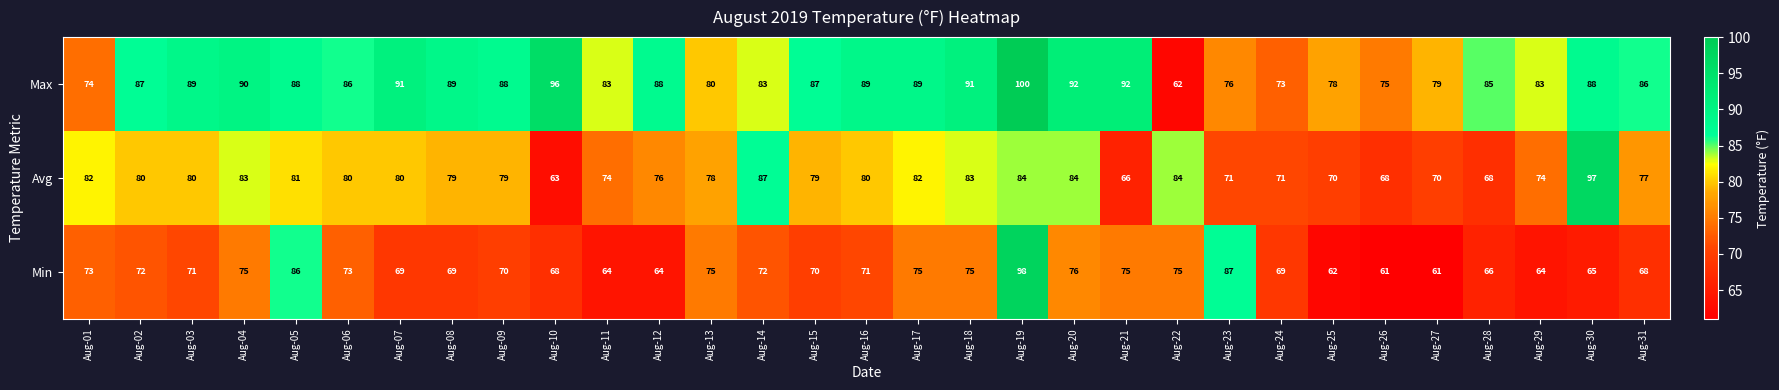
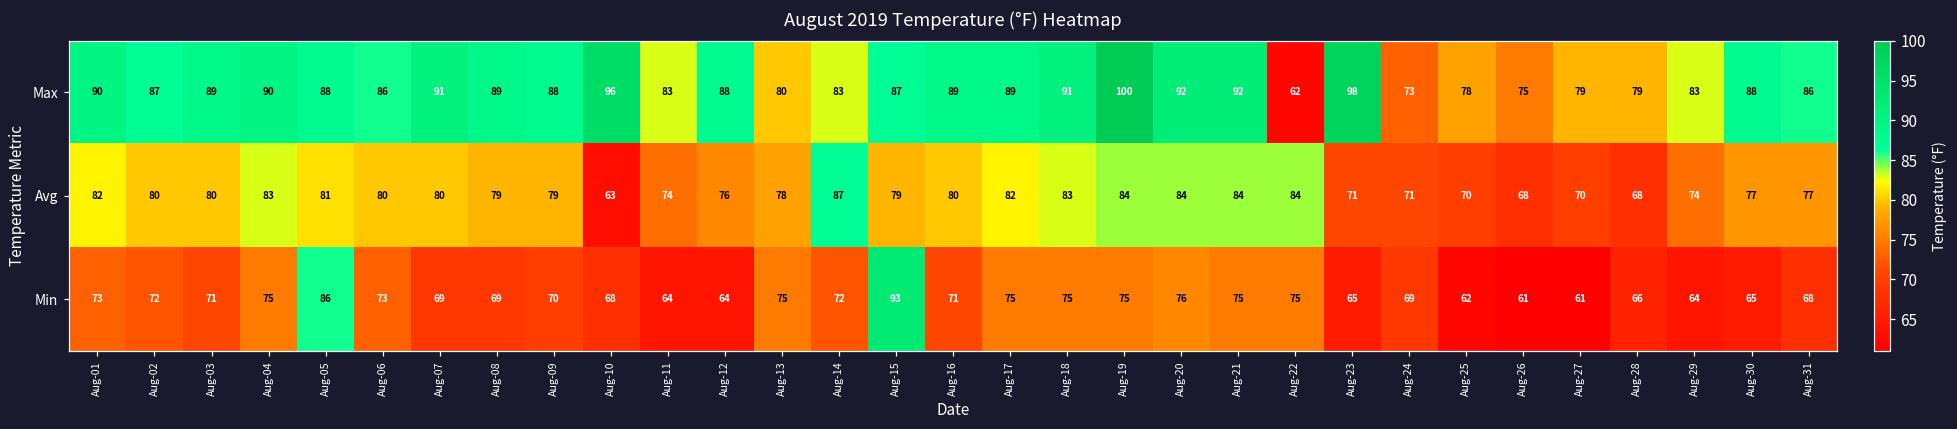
  {
    "Max": {
-     "Aug-01": 74,
+     "Aug-01": 90,
      "Aug-02": 87,
      "Aug-03": 89,
      "Aug-04": 90,
      "Aug-05": 88,
      "Aug-06": 86,
      "Aug-07": 91,
      "Aug-08": 89,
      "Aug-09": 88,
      "Aug-10": 96,
      "Aug-11": 83,
      "Aug-12": 88,
      "Aug-13": 80,
      "Aug-14": 83,
      "Aug-15": 87,
      "Aug-16": 89,
      "Aug-17": 89,
      "Aug-18": 91,
      "Aug-19": 100,
      "Aug-20": 92,
      "Aug-21": 92,
      "Aug-22": 62,
-     "Aug-23": 76,
+     "Aug-23": 98,
      "Aug-24": 73,
      "Aug-25": 78,
      "Aug-26": 75,
      "Aug-27": 79,
-     "Aug-28": 85,
+     "Aug-28": 79,
      "Aug-29": 83,
      "Aug-30": 88,
      "Aug-31": 86
    },
    "Avg": {
      "Aug-01": 82,
      "Aug-02": 80,
      "Aug-03": 80,
      "Aug-04": 83,
      "Aug-05": 81,
      "Aug-06": 80,
      "Aug-07": 80,
      "Aug-08": 79,
      "Aug-09": 79,
      "Aug-10": 63,
      "Aug-11": 74,
      "Aug-12": 76,
      "Aug-13": 78,
      "Aug-14": 87,
      "Aug-15": 79,
      "Aug-16": 80,
      "Aug-17": 82,
      "Aug-18": 83,
      "Aug-19": 84,
      "Aug-20": 84,
-     "Aug-21": 66,
+     "Aug-21": 84,
      "Aug-22": 84,
      "Aug-23": 71,
      "Aug-24": 71,
      "Aug-25": 70,
      "Aug-26": 68,
      "Aug-27": 70,
      "Aug-28": 68,
      "Aug-29": 74,
-     "Aug-30": 97,
+     "Aug-30": 77,
      "Aug-31": 77
    },
    "Min": {
      "Aug-01": 73,
      "Aug-02": 72,
      "Aug-03": 71,
      "Aug-04": 75,
      "Aug-05": 86,
      "Aug-06": 73,
      "Aug-07": 69,
      "Aug-08": 69,
      "Aug-09": 70,
      "Aug-10": 68,
      "Aug-11": 64,
      "Aug-12": 64,
      "Aug-13": 75,
      "Aug-14": 72,
-     "Aug-15": 70,
+     "Aug-15": 93,
      "Aug-16": 71,
      "Aug-17": 75,
      "Aug-18": 75,
-     "Aug-19": 98,
+     "Aug-19": 75,
      "Aug-20": 76,
      "Aug-21": 75,
      "Aug-22": 75,
-     "Aug-23": 87,
+     "Aug-23": 65,
      "Aug-24": 69,
      "Aug-25": 62,
      "Aug-26": 61,
      "Aug-27": 61,
      "Aug-28": 66,
      "Aug-29": 64,
      "Aug-30": 65,
      "Aug-31": 68
    }
  }
